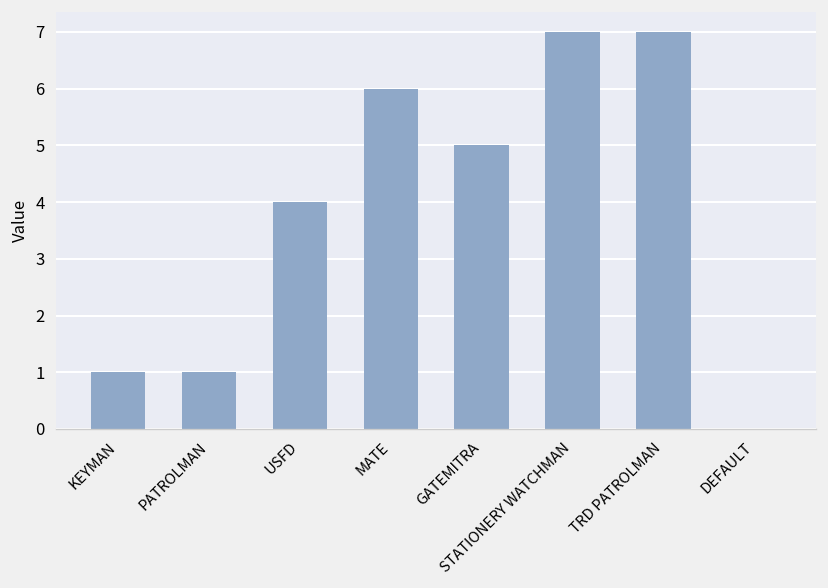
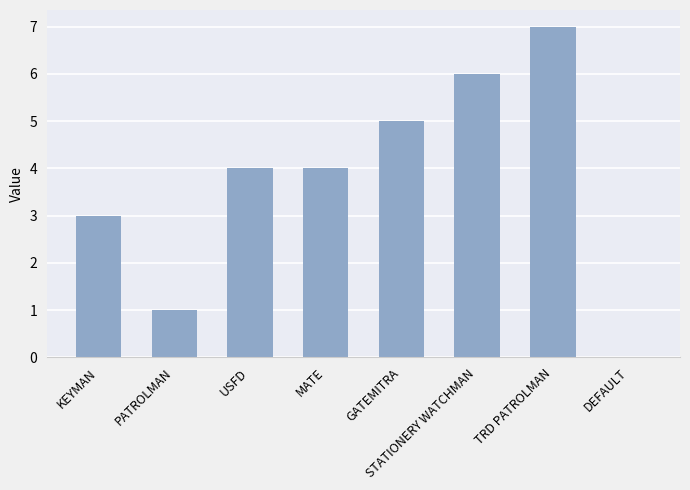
  {
-   "KEYMAN": 1,
+   "KEYMAN": 3,
    "PATROLMAN": 1,
    "USFD": 4,
-   "MATE": 6,
+   "MATE": 4,
    "GATEMITRA": 5,
-   "STATIONERY WATCHMAN": 7,
+   "STATIONERY WATCHMAN": 6,
    "TRD PATROLMAN": 7,
    "DEFAULT": 0
  }
